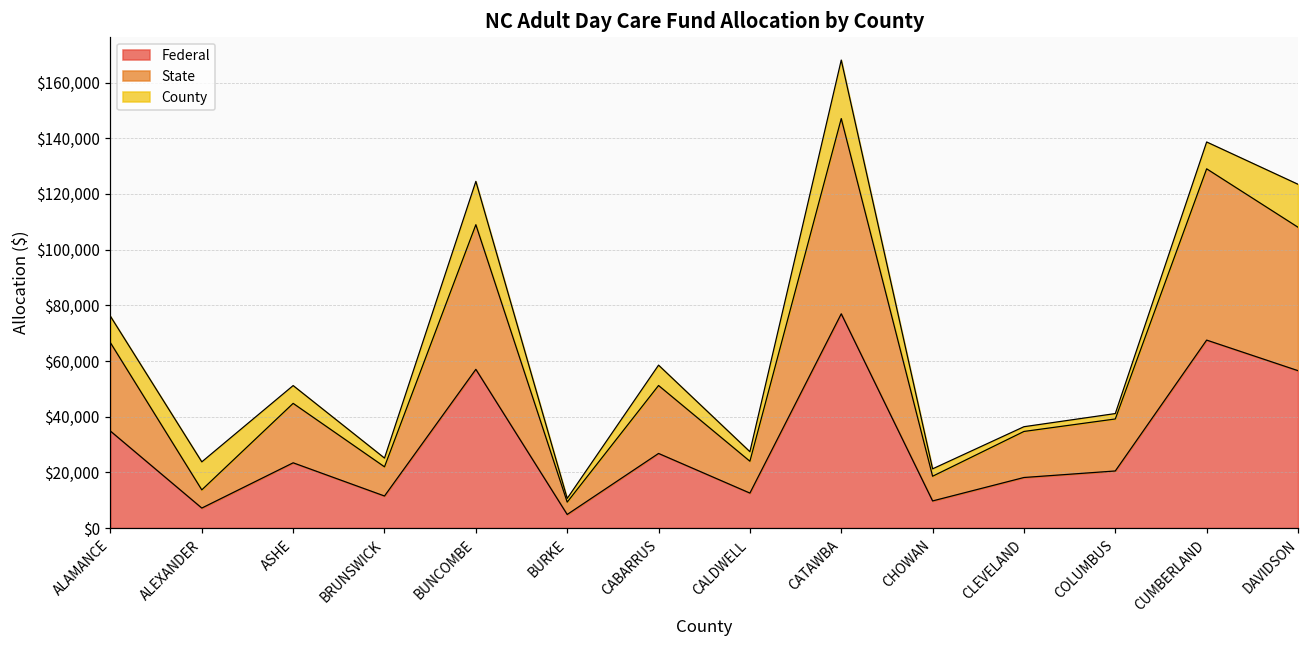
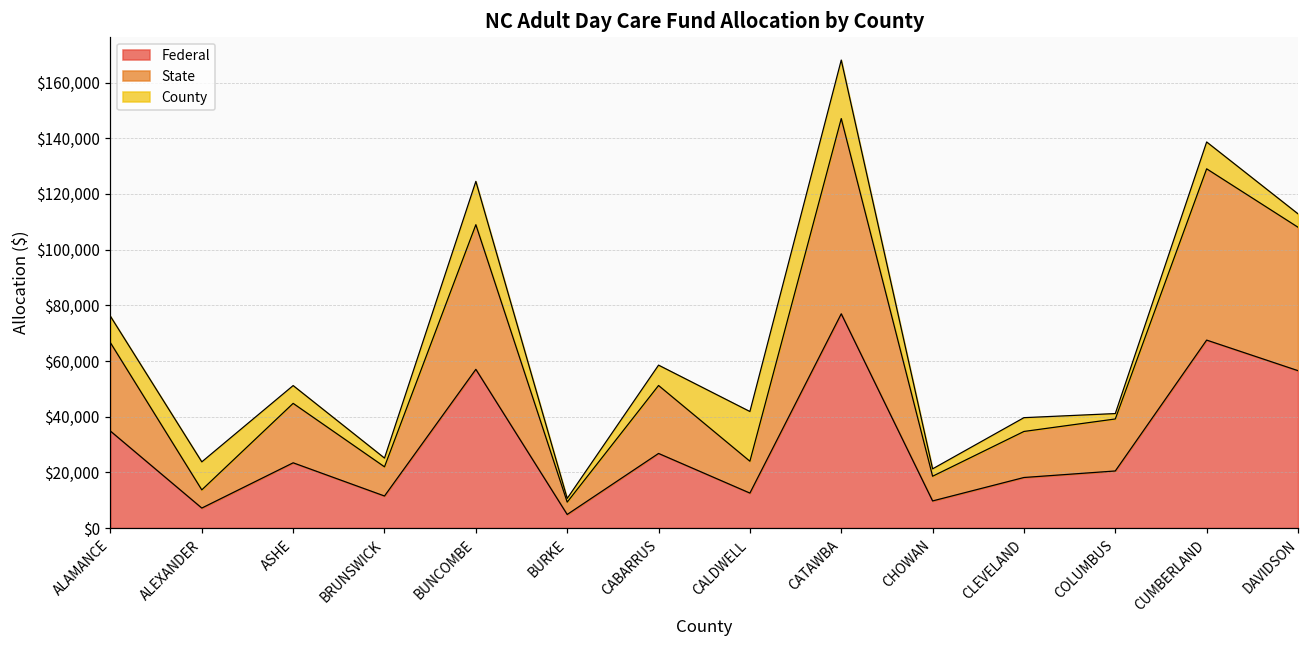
  {
    "County": {
      "ALAMANCE": "$10,000",
      "ALEXANDER": "$10,000",
      "ASHE": "$6,000",
      "BRUNSWICK": "$3,000",
      "BUNCOMBE": "$16,000",
      "BURKE": "$1,000",
      "CABARRUS": "$7,000",
-     "CALDWELL": "$3,000",
+     "CALDWELL": "$18,000",
      "CATAWBA": "$21,000",
      "CHOWAN": "$3,000",
-     "CLEVELAND": "$2,000",
+     "CLEVELAND": "$5,000",
      "COLUMBUS": "$2,000",
      "CUMBERLAND": "$10,000",
-     "DAVIDSON": "$15,000"
+     "DAVIDSON": "$5,000"
    }
  }
